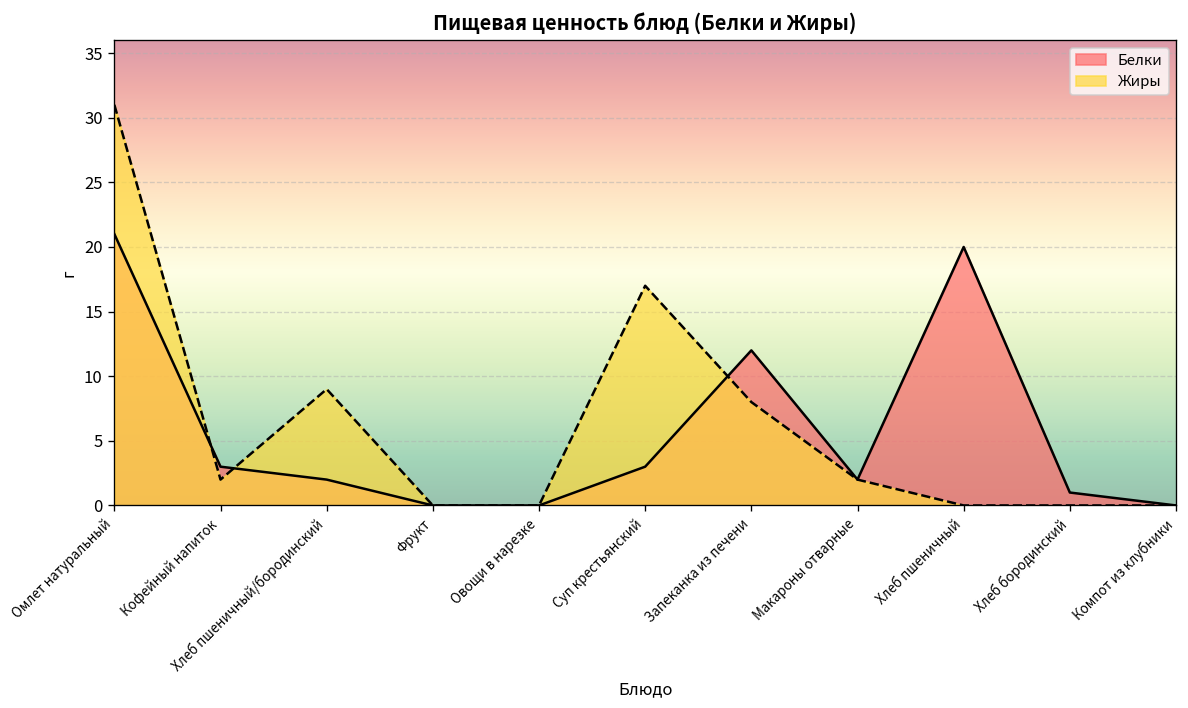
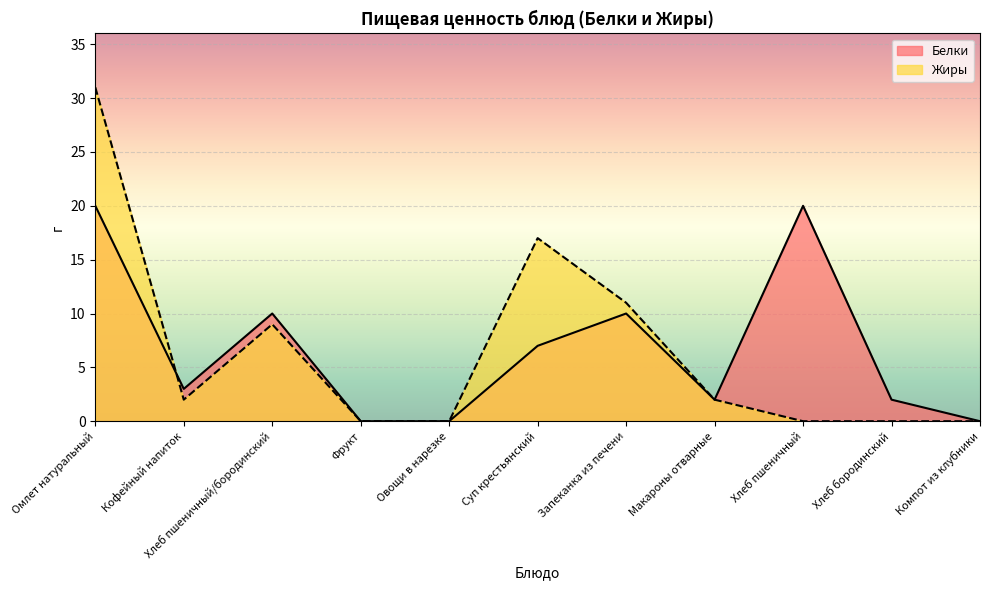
  {
    "Белки": {
-     "Омлет натуральный": 21,
+     "Омлет натуральный": 20,
      "Кофейный напиток": 3,
-     "Хлеб пшеничный/бородинский": 2,
-     "Суп крестьянский": 3,
-     "Запеканка из печени": 12,
+     "Хлеб пшеничный/бородинский": 10,
+     "Суп крестьянский": 7,
+     "Запеканка из печени": 10,
      "Хлеб пшеничный": 20,
-     "Хлеб бородинский": 1
+     "Хлеб бородинский": 2
    },
    "Жиры": {
      "Омлет натуральный": 31,
      "Кофейный напиток": 2,
      "Хлеб пшеничный/бородинский": 9,
      "Суп крестьянский": 17,
-     "Запеканка из печени": 8,
+     "Запеканка из печени": 11,
      "Хлеб пшеничный": 0,
      "Хлеб бородинский": 0
    }
  }
